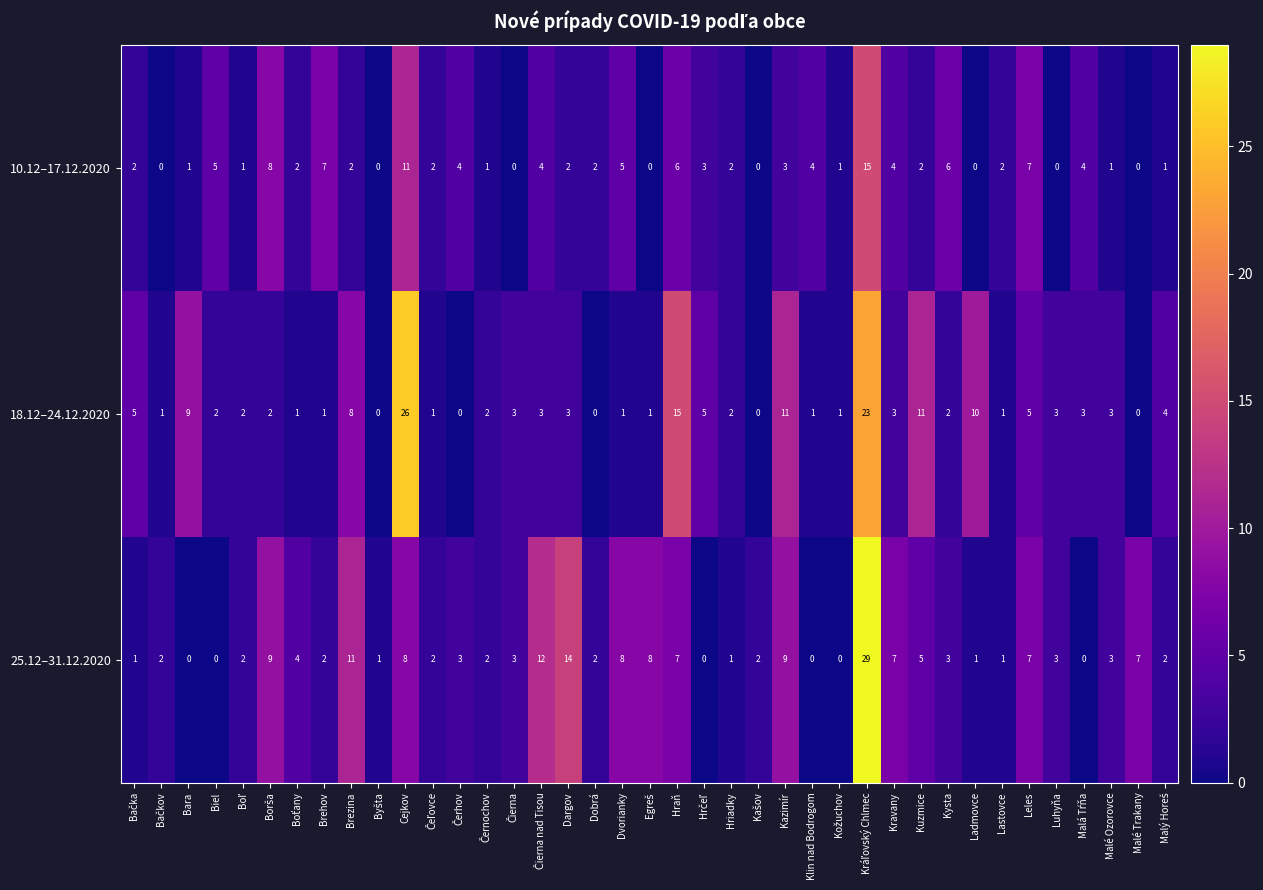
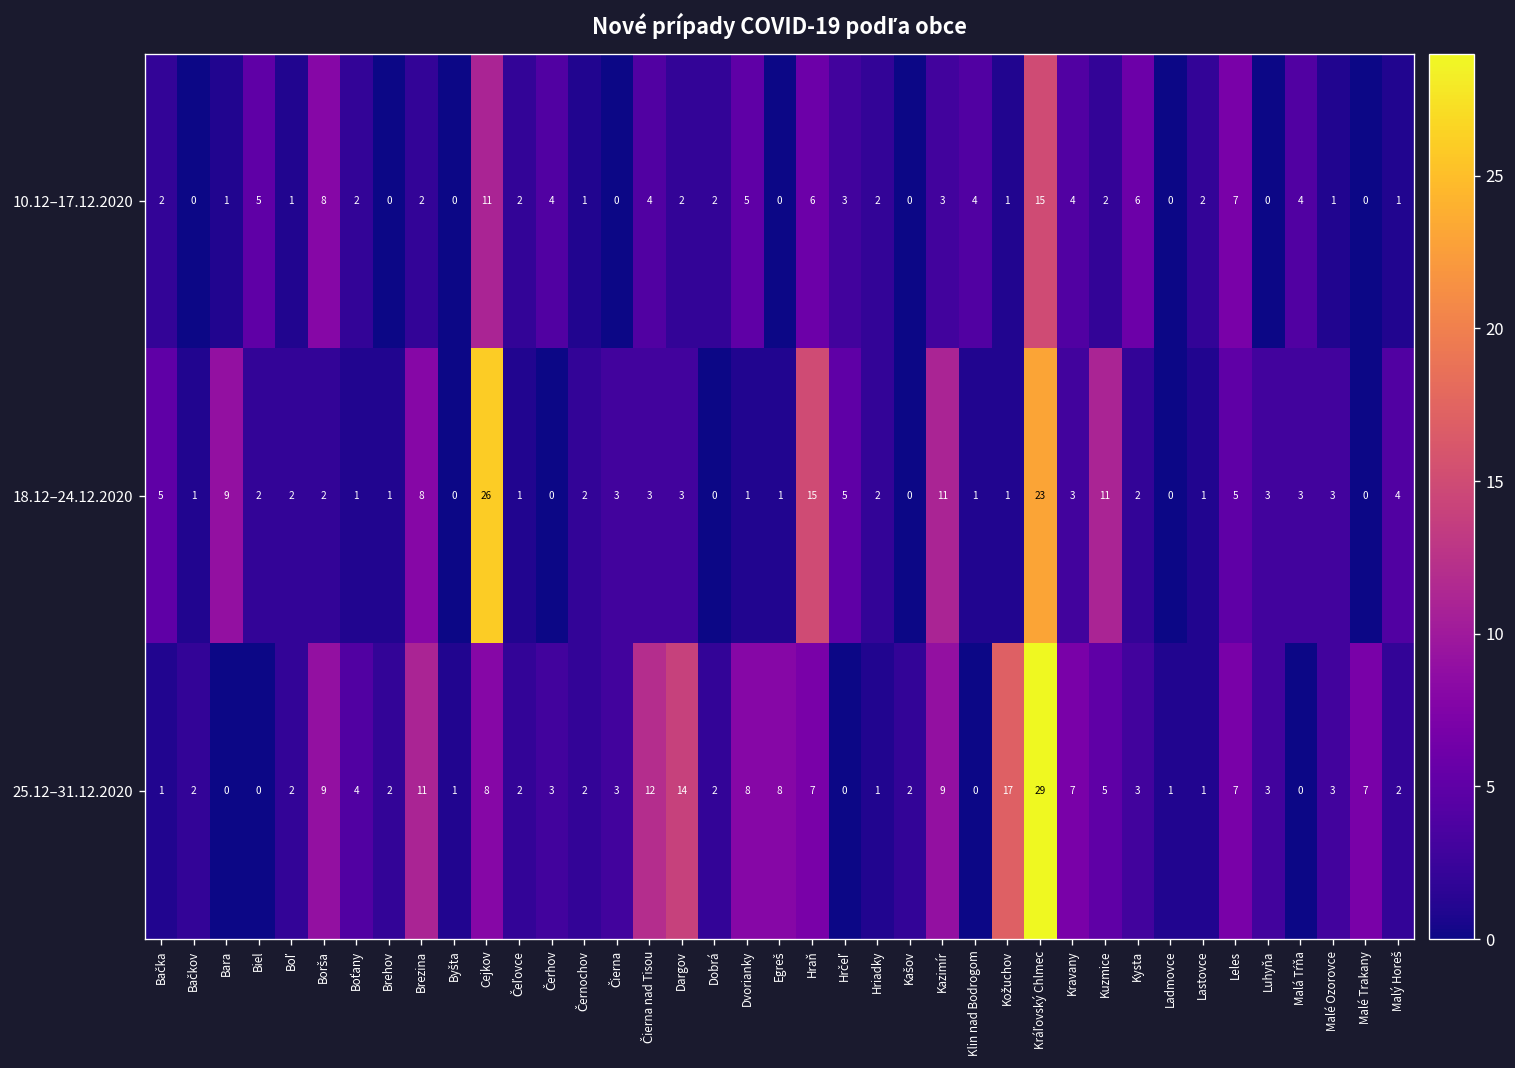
  {
    "10.12–17.12.2020": {
      "Bačka": 2,
      "Bačkov": 0,
      "Bara": 1,
      "Biel": 5,
      "Boľ": 1,
      "Borša": 8,
      "Boťany": 2,
-     "Brehov": 7,
+     "Brehov": 0,
      "Brezina": 2,
      "Byšta": 0,
      "Cejkov": 11,
      "Čeľovce": 2,
      "Čerhov": 4,
      "Černochov": 1,
      "Čierna": 0,
      "Čierna nad Tisou": 4,
      "Dargov": 2,
      "Dobrá": 2,
      "Dvorianky": 5,
      "Egreš": 0,
      "Hraň": 6,
      "Hrčeľ": 3,
      "Hriadky": 2,
      "Kašov": 0,
      "Kazimír": 3,
      "Klin nad Bodrogom": 4,
      "Kožuchov": 1,
      "Kráľovský Chlmec": 15,
      "Kravany": 4,
      "Kuzmice": 2,
      "Kysta": 6,
      "Ladmovce": 0,
      "Lastovce": 2,
      "Leles": 7,
      "Luhyňa": 0,
      "Malá Tŕňa": 4,
      "Malé Ozorovce": 1,
      "Malé Trakany": 0,
      "Malý Horeš": 1
    },
    "18.12–24.12.2020": {
      "Bačka": 5,
      "Bačkov": 1,
      "Bara": 9,
      "Biel": 2,
      "Boľ": 2,
      "Borša": 2,
      "Boťany": 1,
      "Brehov": 1,
      "Brezina": 8,
      "Byšta": 0,
      "Cejkov": 26,
      "Čeľovce": 1,
      "Čerhov": 0,
      "Černochov": 2,
      "Čierna": 3,
      "Čierna nad Tisou": 3,
      "Dargov": 3,
      "Dobrá": 0,
      "Dvorianky": 1,
      "Egreš": 1,
      "Hraň": 15,
      "Hrčeľ": 5,
      "Hriadky": 2,
      "Kašov": 0,
      "Kazimír": 11,
      "Klin nad Bodrogom": 1,
      "Kožuchov": 1,
      "Kráľovský Chlmec": 23,
      "Kravany": 3,
      "Kuzmice": 11,
      "Kysta": 2,
-     "Ladmovce": 10,
+     "Ladmovce": 0,
      "Lastovce": 1,
      "Leles": 5,
      "Luhyňa": 3,
      "Malá Tŕňa": 3,
      "Malé Ozorovce": 3,
      "Malé Trakany": 0,
      "Malý Horeš": 4
    },
    "25.12–31.12.2020": {
      "Bačka": 1,
      "Bačkov": 2,
      "Bara": 0,
      "Biel": 0,
      "Boľ": 2,
      "Borša": 9,
      "Boťany": 4,
      "Brehov": 2,
      "Brezina": 11,
      "Byšta": 1,
      "Cejkov": 8,
      "Čeľovce": 2,
      "Čerhov": 3,
      "Černochov": 2,
      "Čierna": 3,
      "Čierna nad Tisou": 12,
      "Dargov": 14,
      "Dobrá": 2,
      "Dvorianky": 8,
      "Egreš": 8,
      "Hraň": 7,
      "Hrčeľ": 0,
      "Hriadky": 1,
      "Kašov": 2,
      "Kazimír": 9,
      "Klin nad Bodrogom": 0,
-     "Kožuchov": 0,
+     "Kožuchov": 17,
      "Kráľovský Chlmec": 29,
      "Kravany": 7,
      "Kuzmice": 5,
      "Kysta": 3,
      "Ladmovce": 1,
      "Lastovce": 1,
      "Leles": 7,
      "Luhyňa": 3,
      "Malá Tŕňa": 0,
      "Malé Ozorovce": 3,
      "Malé Trakany": 7,
      "Malý Horeš": 2
    }
  }
